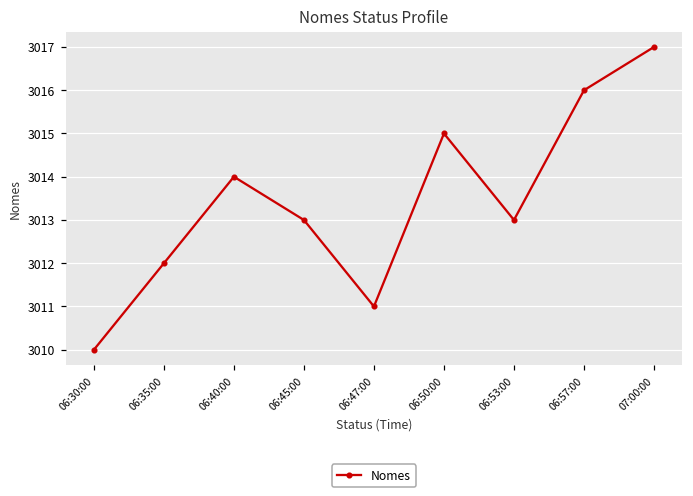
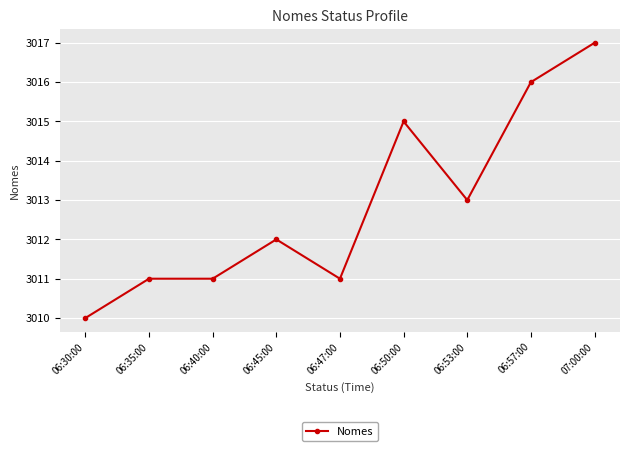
  {
    "06:30:00": 3010,
-   "06:35:00": 3012,
-   "06:40:00": 3014,
-   "06:45:00": 3013,
+   "06:35:00": 3011,
+   "06:40:00": 3011,
+   "06:45:00": 3012,
    "06:47:00": 3011,
    "06:50:00": 3015,
    "06:53:00": 3013,
    "06:57:00": 3016,
    "07:00:00": 3017
  }
